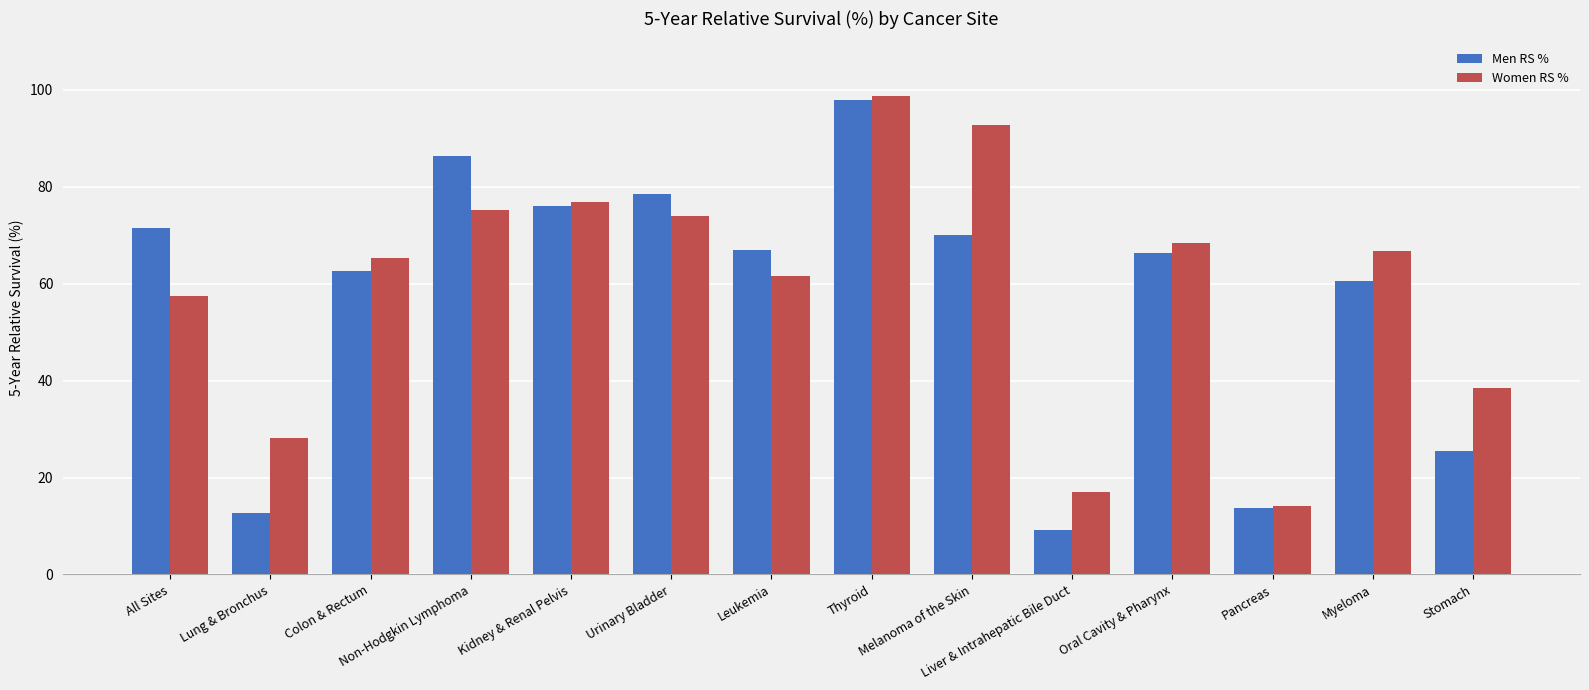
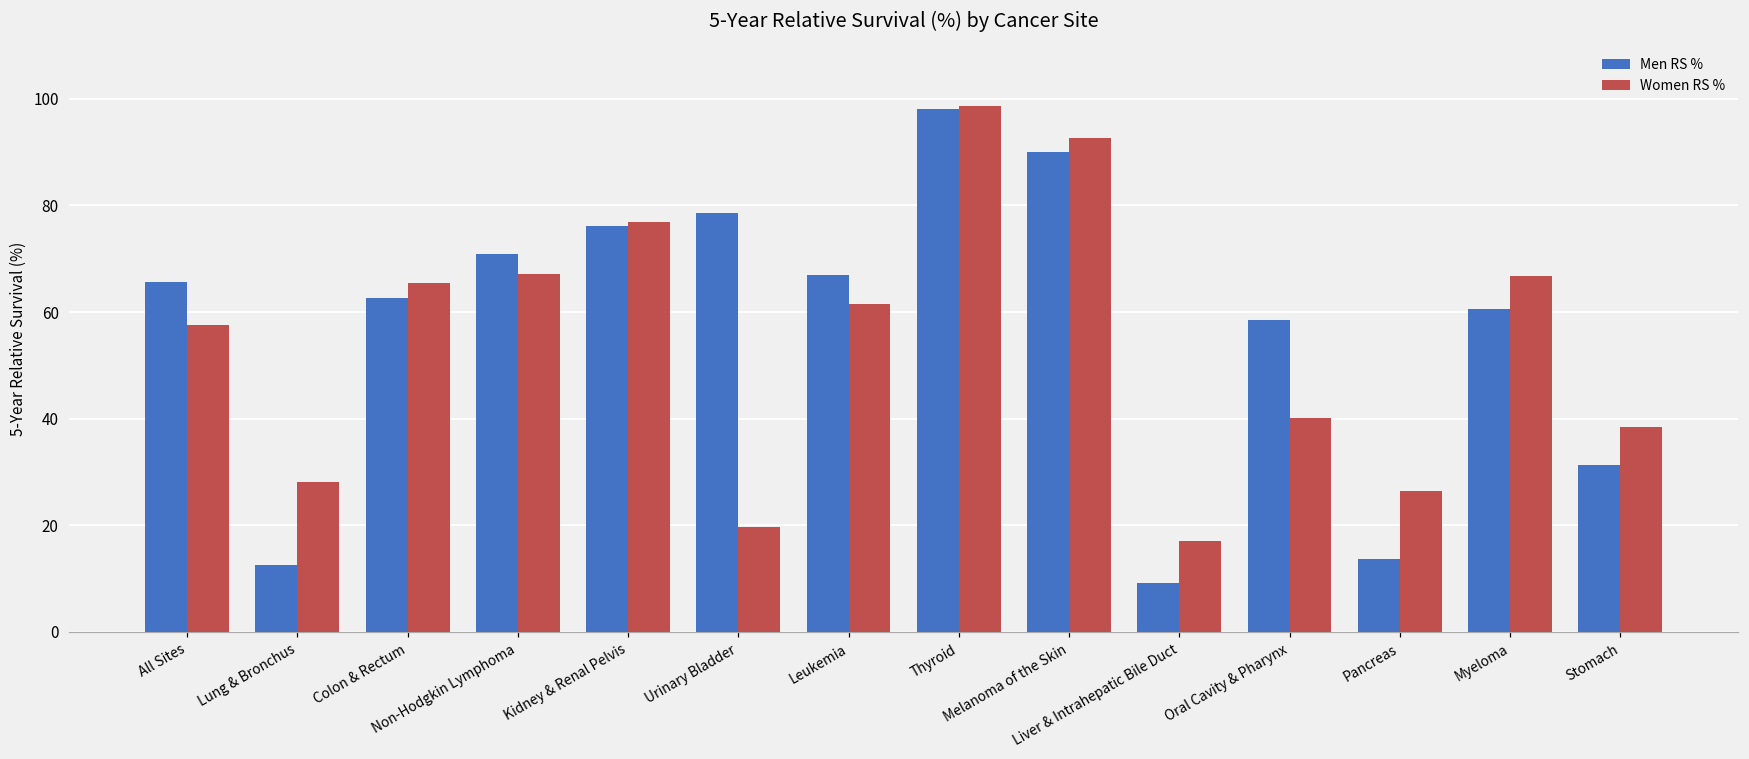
  {
    "Men RS %": {
-     "All Sites": 71,
+     "All Sites": 66,
      "Lung & Bronchus": 13,
      "Colon & Rectum": 63,
-     "Non-Hodgkin Lymphoma": 86,
+     "Non-Hodgkin Lymphoma": 71,
      "Kidney & Renal Pelvis": 76,
      "Urinary Bladder": 79,
      "Leukemia": 67,
      "Thyroid": 98,
-     "Melanoma of the Skin": 70,
+     "Melanoma of the Skin": 90,
      "Liver & Intrahepatic Bile Duct": 9,
-     "Oral Cavity & Pharynx": 66,
+     "Oral Cavity & Pharynx": 59,
      "Pancreas": 14,
      "Myeloma": 61,
-     "Stomach": 26
+     "Stomach": 31
    },
    "Women RS %": {
      "All Sites": 57,
      "Lung & Bronchus": 28,
      "Colon & Rectum": 65,
-     "Non-Hodgkin Lymphoma": 75,
+     "Non-Hodgkin Lymphoma": 67,
      "Kidney & Renal Pelvis": 77,
-     "Urinary Bladder": 74,
+     "Urinary Bladder": 20,
      "Leukemia": 62,
      "Thyroid": 99,
      "Melanoma of the Skin": 93,
      "Liver & Intrahepatic Bile Duct": 17,
-     "Oral Cavity & Pharynx": 68,
-     "Pancreas": 14,
+     "Oral Cavity & Pharynx": 40,
+     "Pancreas": 26,
      "Myeloma": 67,
      "Stomach": 38
    }
  }
